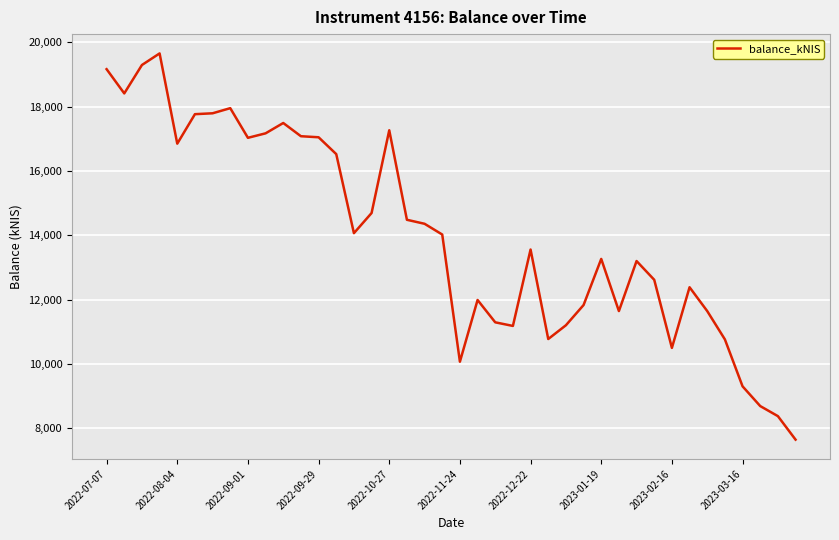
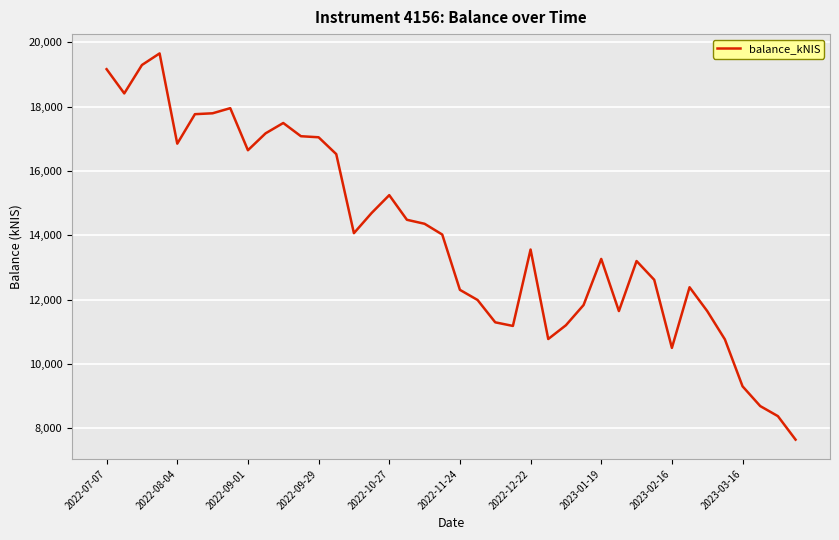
  {
    "2022-07-07": "19,200",
    "2022-08-04": "16,800",
-   "2022-09-01": "17,000",
+   "2022-09-01": "16,600",
    "2022-09-29": "17,000",
-   "2022-10-27": "17,300",
-   "2022-11-24": "10,100",
+   "2022-10-27": "15,200",
+   "2022-11-24": "12,300",
    "2022-12-22": "13,600",
    "2023-01-19": "13,300",
    "2023-02-16": "10,500",
    "2023-03-16": "9,300"
  }
